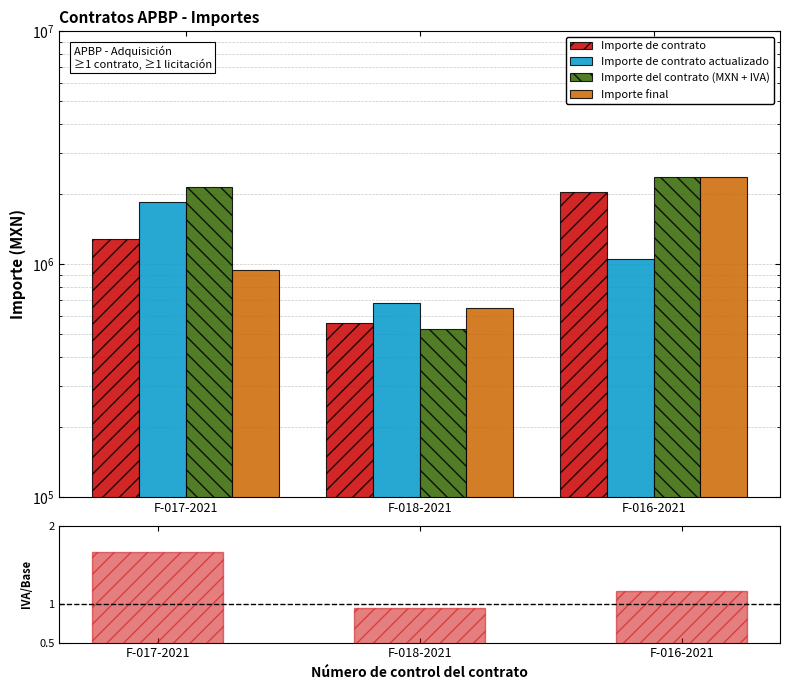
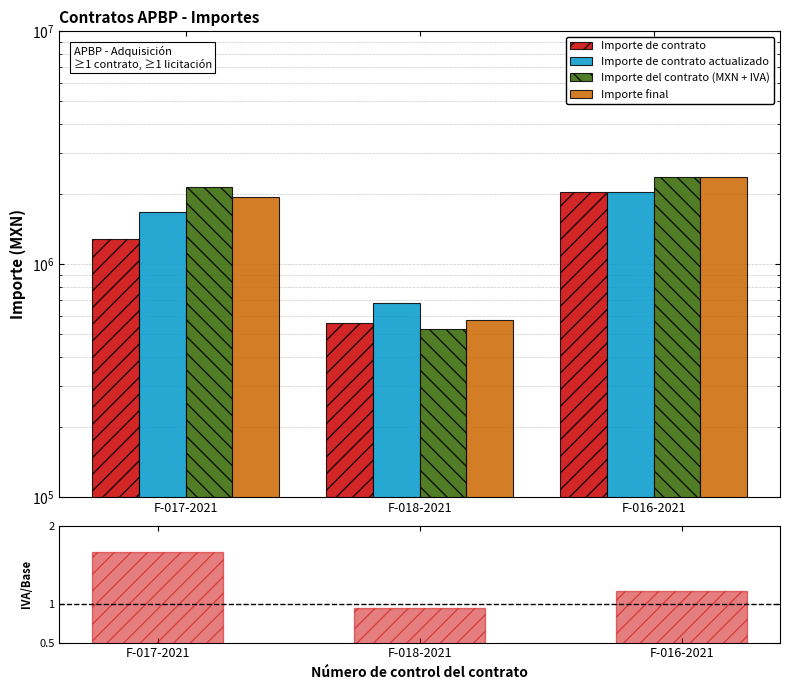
  {
    "Contratos APBP - Importes": {
      "Importe de contrato": {
        "F-017-2021": 1300000,
        "F-018-2021": 560000,
        "F-016-2021": 2000000
      },
      "Importe de contrato actualizado": {
-       "F-017-2021": 1800000,
+       "F-017-2021": 1700000,
        "F-018-2021": 690000,
-       "F-016-2021": 1100000
+       "F-016-2021": 2000000
      },
      "Importe del contrato (MXN + IVA)": {
        "F-017-2021": 2100000,
        "F-018-2021": 530000,
        "F-016-2021": 2400000
      },
      "Importe final": {
-       "F-017-2021": 940000,
-       "F-018-2021": 650000,
+       "F-017-2021": 1900000,
+       "F-018-2021": 580000,
        "F-016-2021": 2400000
      }
    }
  }
